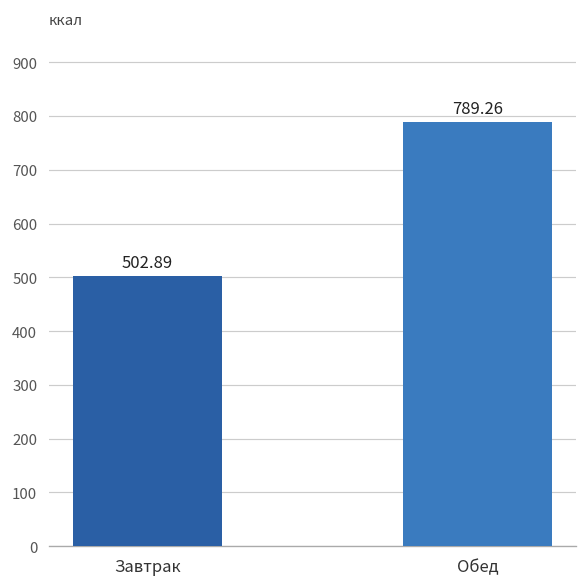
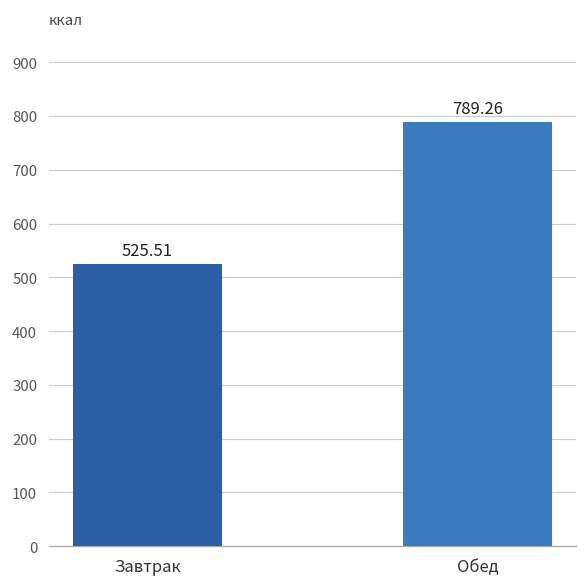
  {
-   "Завтрак": 502.89,
+   "Завтрак": 525.51,
    "Обед": 789.26
  }
